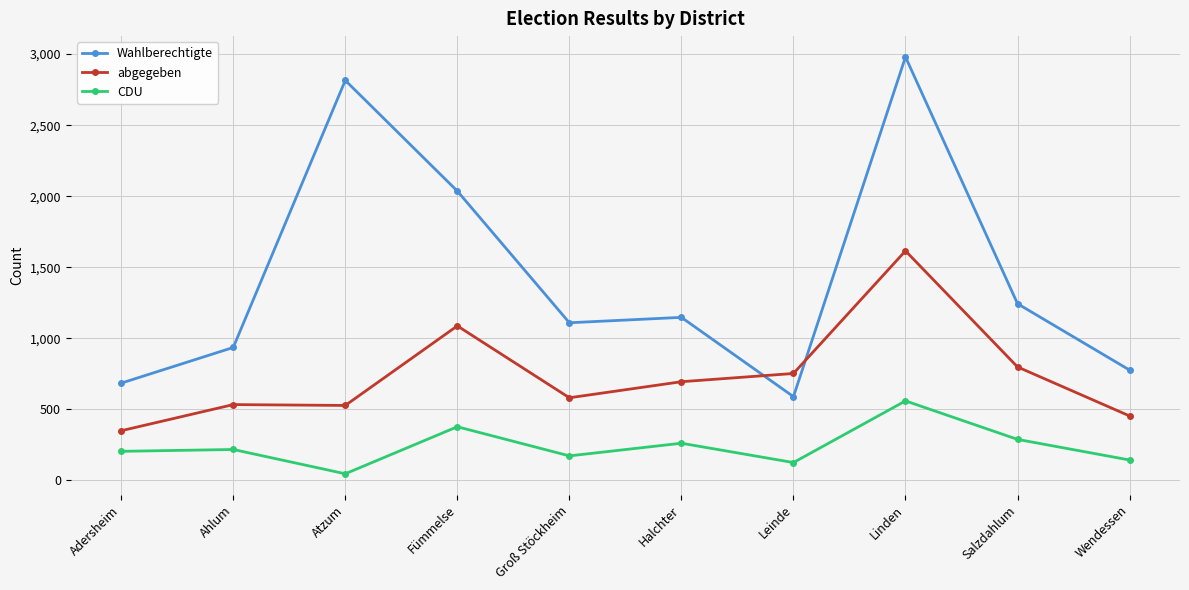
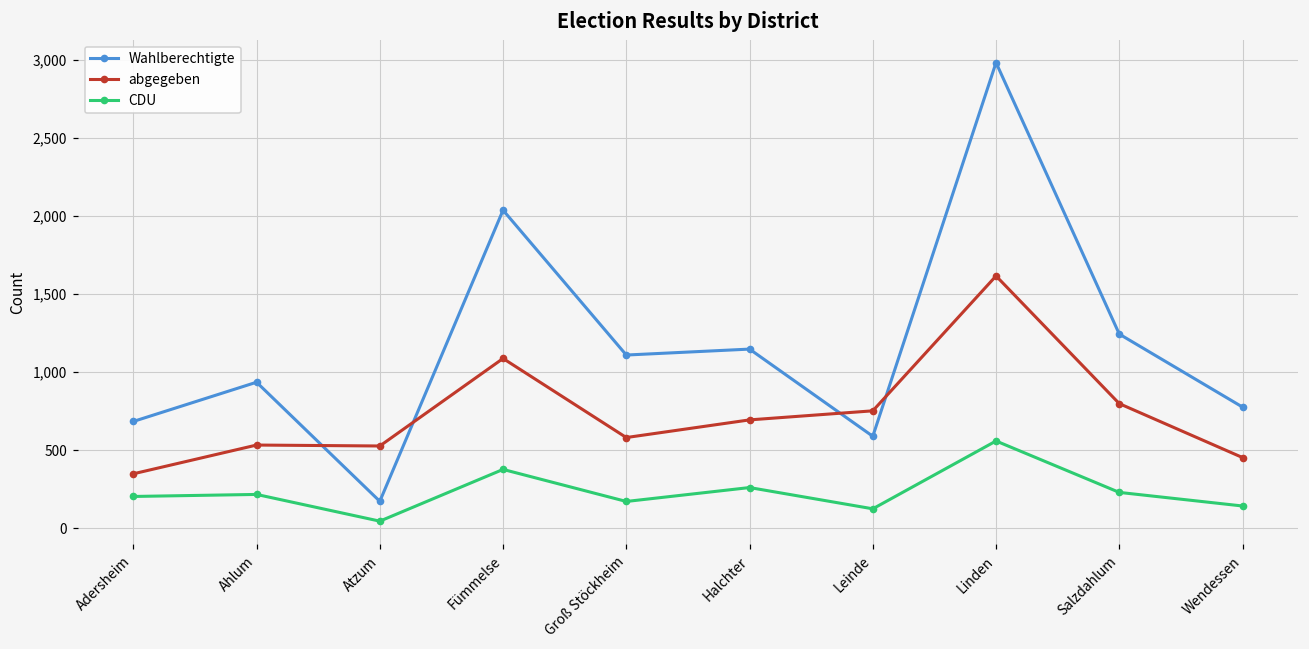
  {
    "Wahlberechtigte": {
      "Adersheim": "680",
      "Ahlum": "940",
-     "Atzum": "2,820",
+     "Atzum": "170",
      "Fümmelse": "2,040",
      "Groß Stöckheim": "1,110",
      "Halchter": "1,150",
      "Leinde": "590",
      "Linden": "2,980",
      "Salzdahlum": "1,240",
      "Wendessen": "780"
    },
    "abgegeben": {
      "Adersheim": "350",
      "Ahlum": "530",
      "Atzum": "530",
      "Fümmelse": "1,090",
      "Groß Stöckheim": "580",
      "Halchter": "690",
      "Leinde": "750",
      "Linden": "1,620",
      "Salzdahlum": "800",
      "Wendessen": "450"
    },
    "CDU": {
      "Adersheim": "200",
      "Ahlum": "220",
      "Atzum": "50",
      "Fümmelse": "380",
      "Groß Stöckheim": "170",
      "Halchter": "260",
      "Leinde": "130",
      "Linden": "560",
-     "Salzdahlum": "290",
+     "Salzdahlum": "230",
      "Wendessen": "140"
    }
  }
